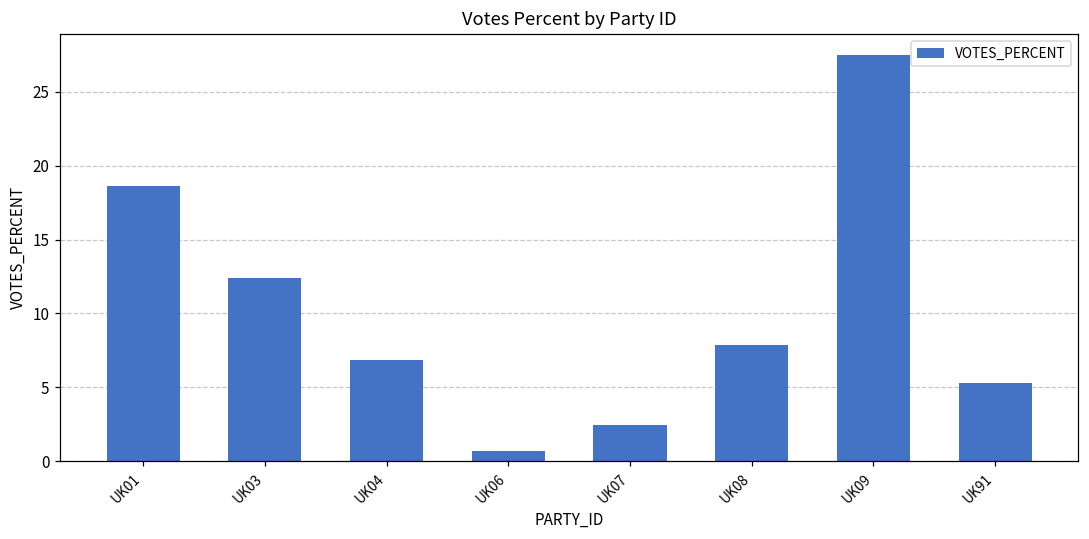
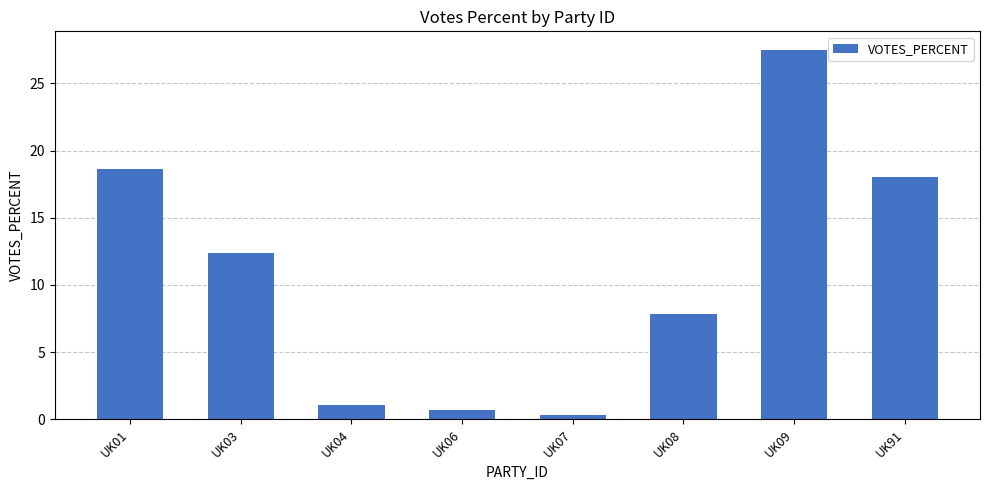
  {
    "UK01": 18.6,
    "UK03": 12.4,
-   "UK04": 6.9,
+   "UK04": 1.1,
    "UK06": 0.7,
-   "UK07": 2.5,
+   "UK07": 0.3,
    "UK08": 7.9,
    "UK09": 27.5,
-   "UK91": 5.3
+   "UK91": 18.0
  }
